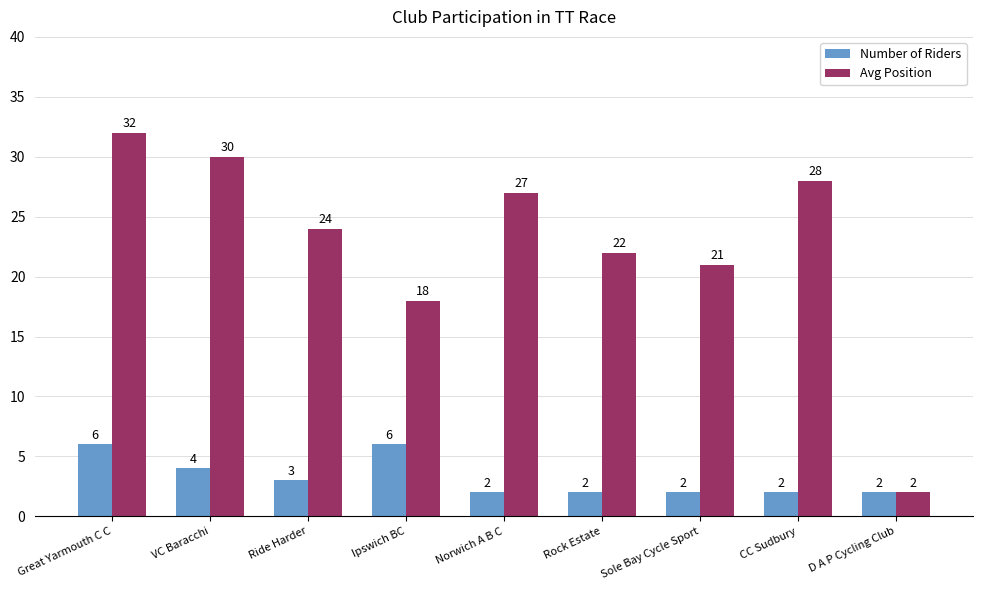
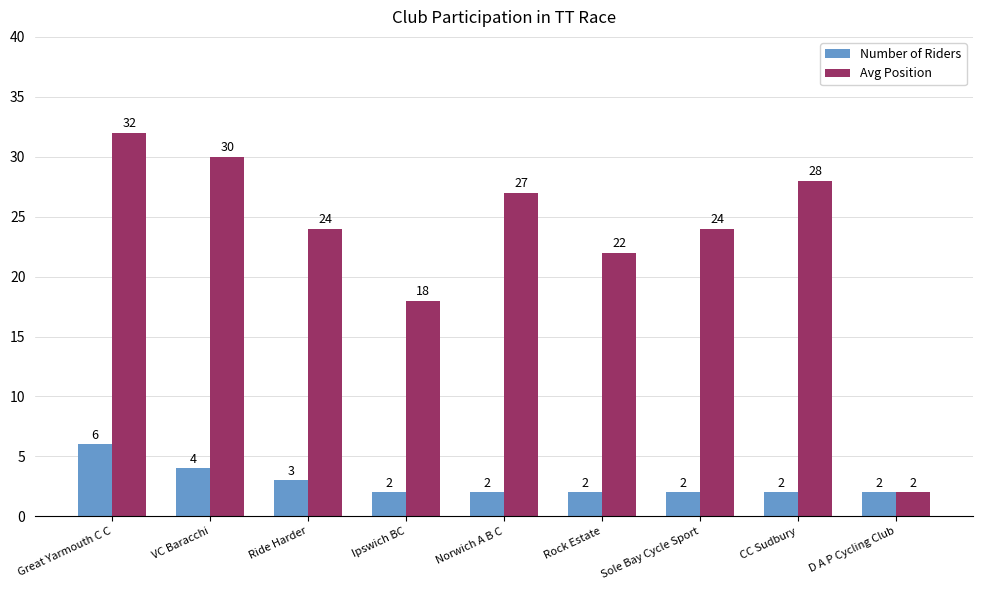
  {
    "Number of Riders": {
      "Great Yarmouth C C": 6,
      "VC Baracchi": 4,
      "Ride Harder": 3,
-     "Ipswich BC": 6,
+     "Ipswich BC": 2,
      "Norwich A B C": 2,
      "Rock Estate": 2,
      "Sole Bay Cycle Sport": 2,
      "CC Sudbury": 2,
      "D A P Cycling Club": 2
    },
    "Avg Position": {
      "Great Yarmouth C C": 32,
      "VC Baracchi": 30,
      "Ride Harder": 24,
      "Ipswich BC": 18,
      "Norwich A B C": 27,
      "Rock Estate": 22,
-     "Sole Bay Cycle Sport": 21,
+     "Sole Bay Cycle Sport": 24,
      "CC Sudbury": 28,
      "D A P Cycling Club": 2
    }
  }
